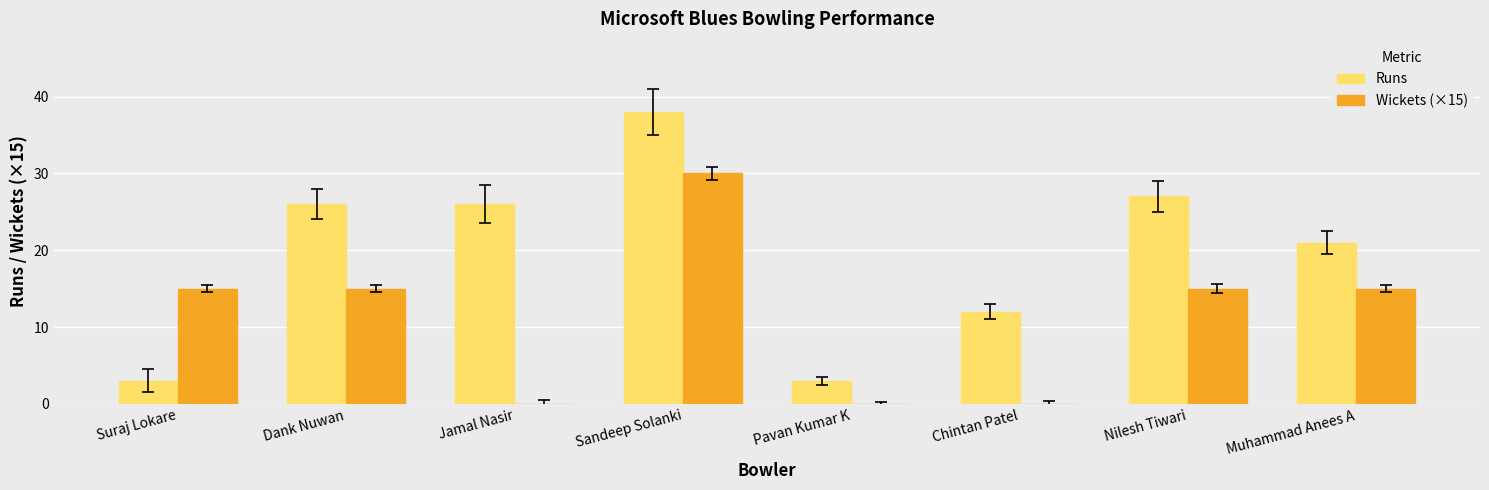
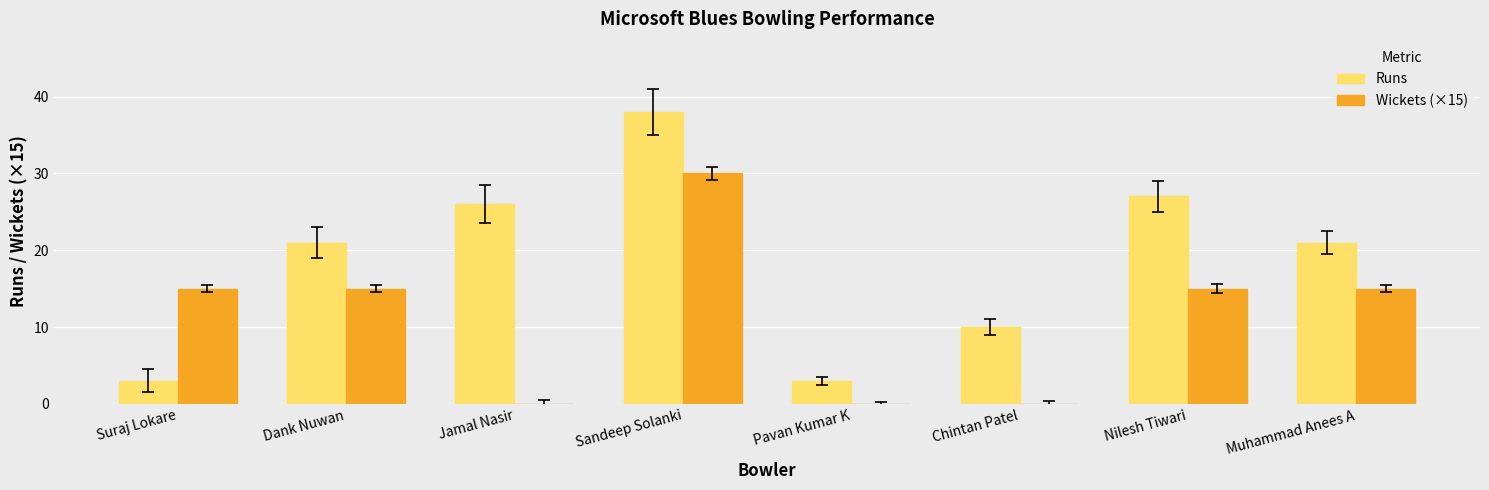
  {
    "Runs": {
      "Suraj Lokare": 3,
-     "Dank Nuwan": 26,
+     "Dank Nuwan": 21,
      "Jamal Nasir": 26,
      "Sandeep Solanki": 38,
      "Pavan Kumar K": 3,
-     "Chintan Patel": 12,
+     "Chintan Patel": 10,
      "Nilesh Tiwari": 27,
      "Muhammad Anees A": 21
    },
    "Wickets (×15)": {
      "Suraj Lokare": 15,
      "Dank Nuwan": 15,
      "Jamal Nasir": 0,
      "Sandeep Solanki": 30,
      "Pavan Kumar K": 0,
      "Chintan Patel": 0,
      "Nilesh Tiwari": 15,
      "Muhammad Anees A": 15
    }
  }
